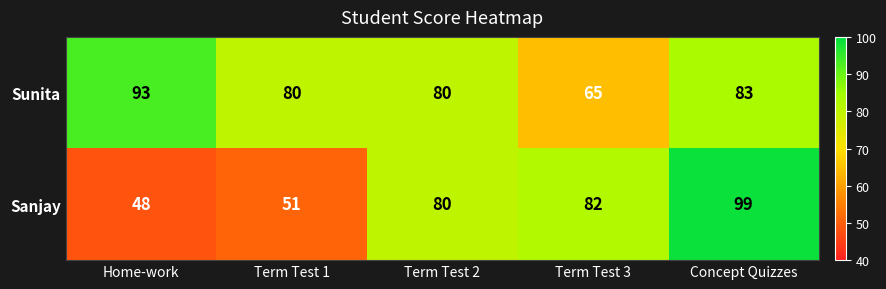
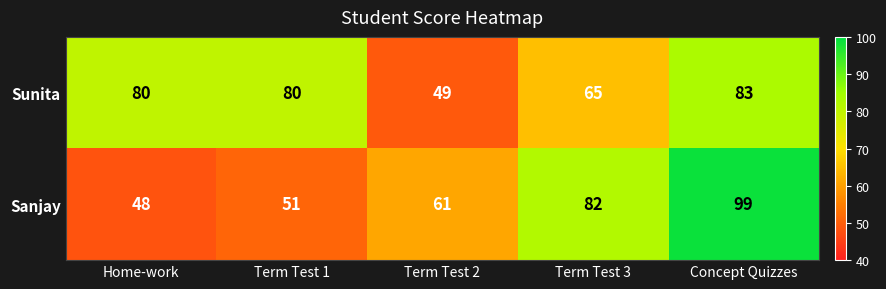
  {
    "Sunita": {
-     "Home-work": 93,
+     "Home-work": 80,
      "Term Test 1": 80,
-     "Term Test 2": 80,
+     "Term Test 2": 49,
      "Term Test 3": 65,
      "Concept Quizzes": 83
    },
    "Sanjay": {
      "Home-work": 48,
      "Term Test 1": 51,
-     "Term Test 2": 80,
+     "Term Test 2": 61,
      "Term Test 3": 82,
      "Concept Quizzes": 99
    }
  }
